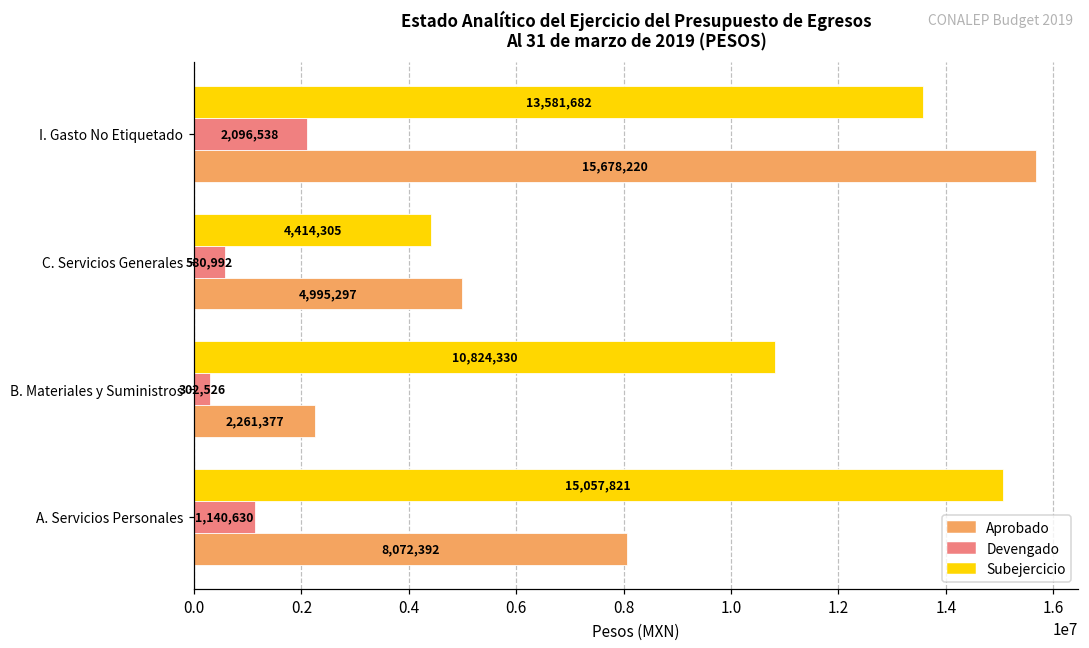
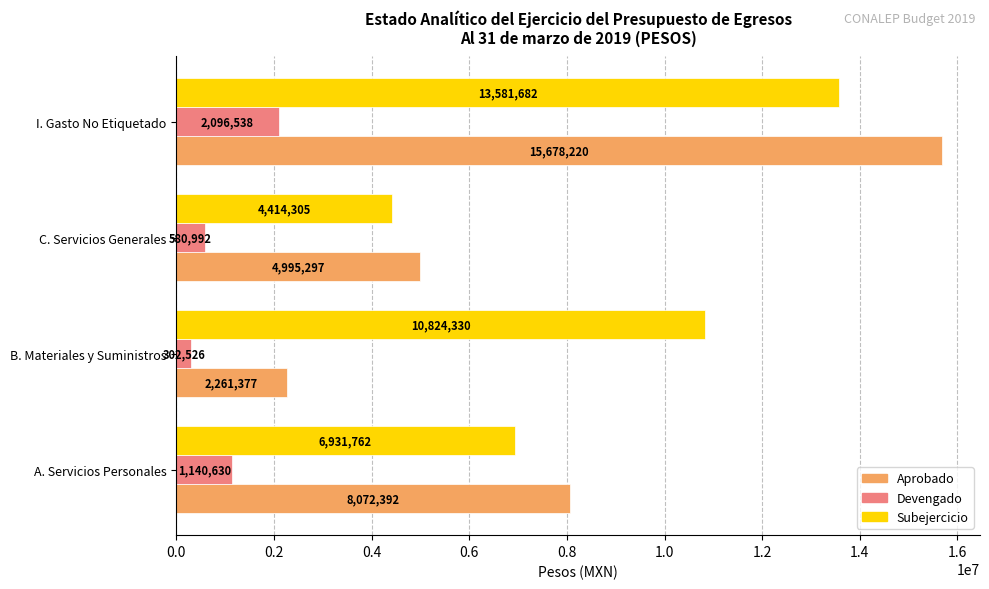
  {
    "Subejercicio": {
      "I. Gasto No Etiquetado": "13,581,682",
      "C. Servicios Generales": "4,414,305",
      "B. Materiales y Suministros": "10,824,330",
-     "A. Servicios Personales": "15,057,821"
+     "A. Servicios Personales": "6,931,762"
    }
  }
